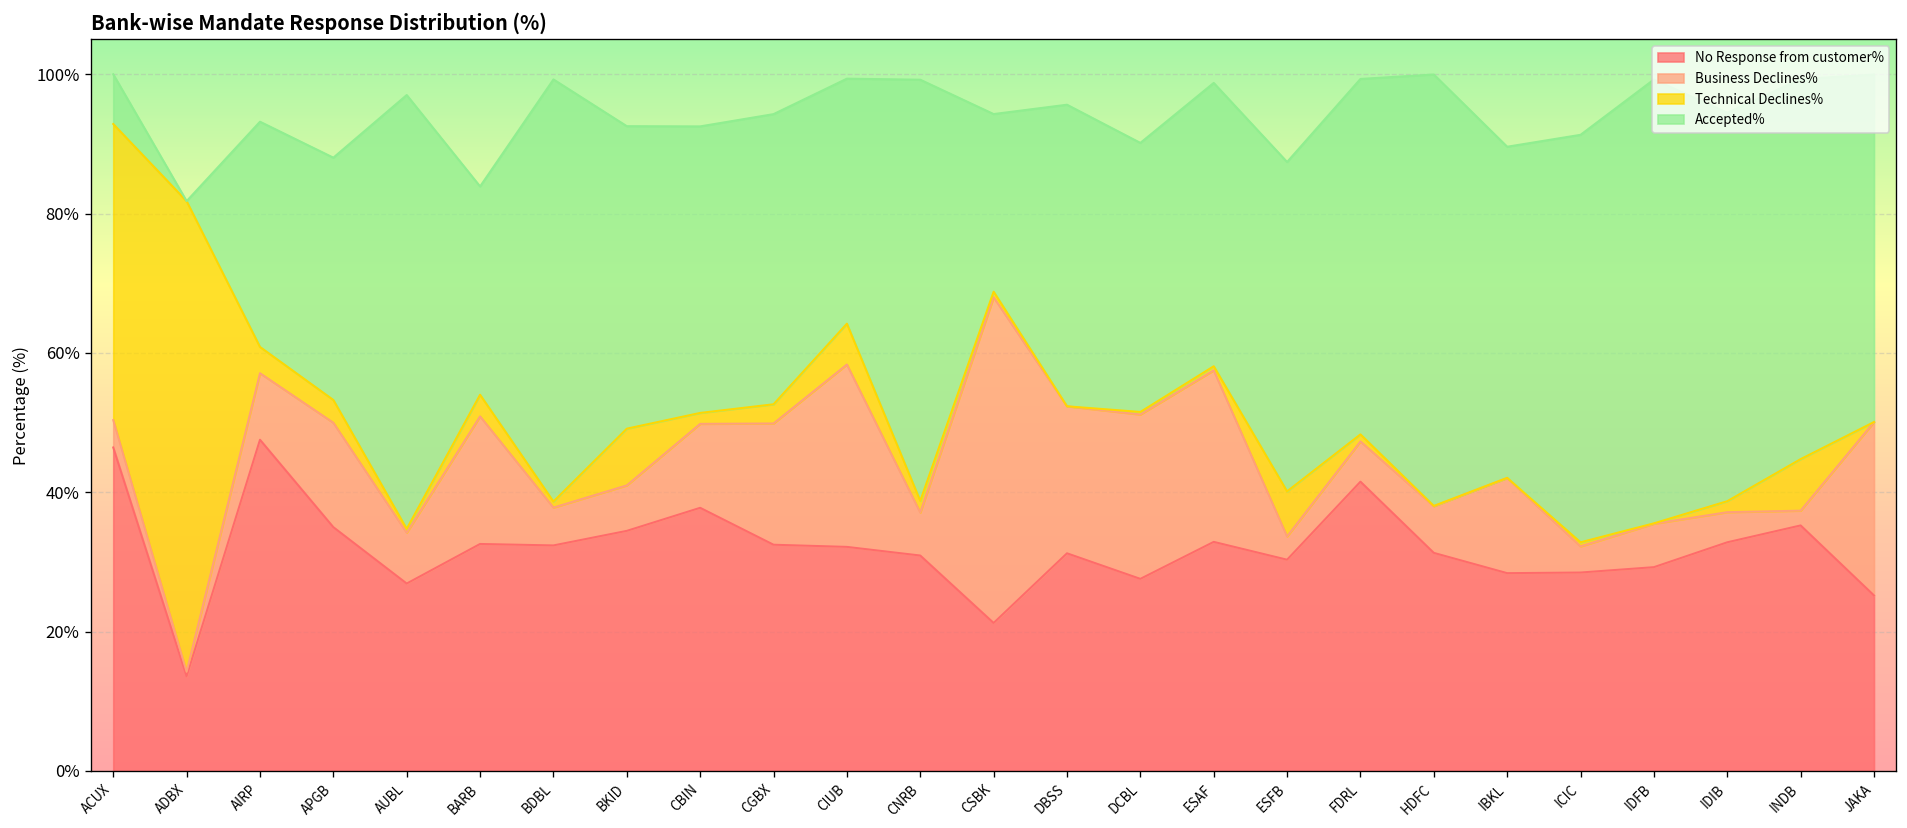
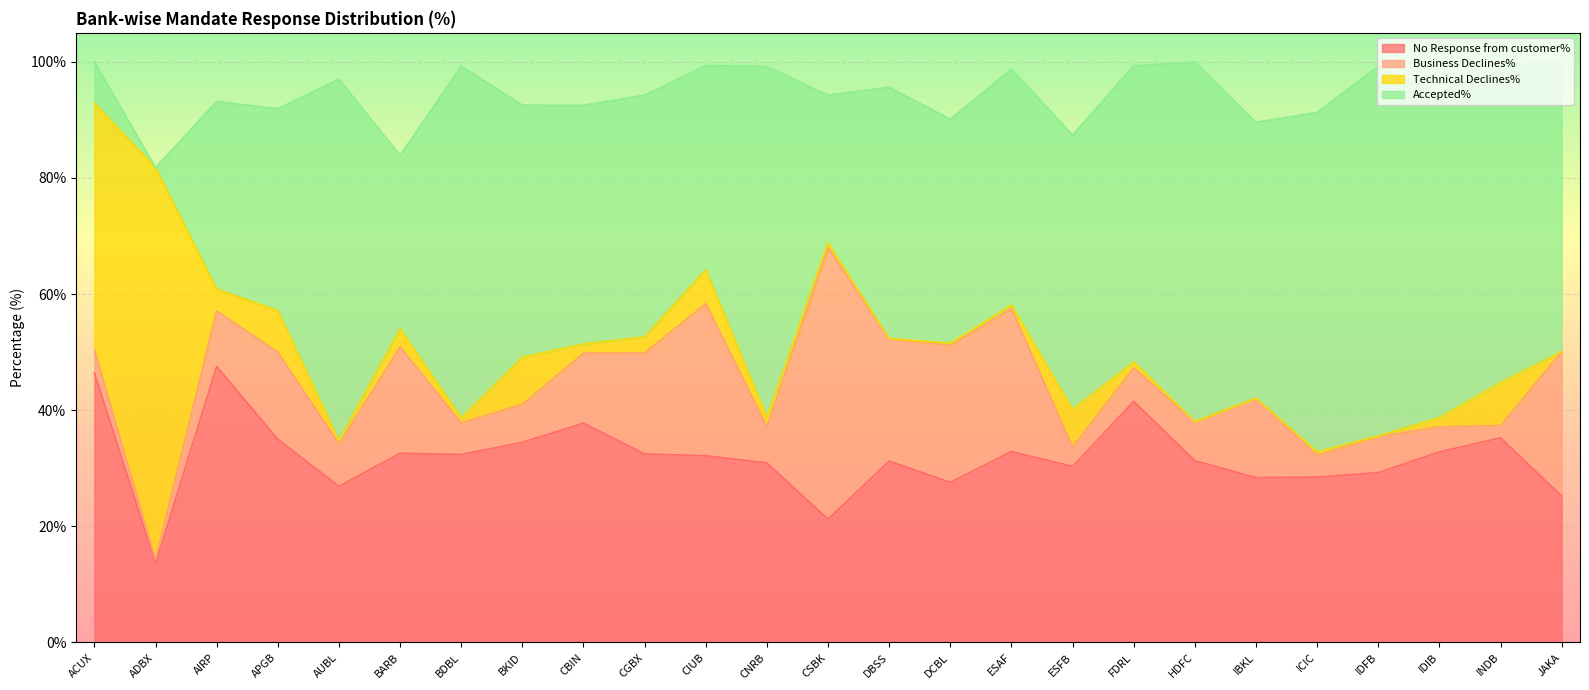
  {
    "Technical Declines%": {
      "ACUX": "43%",
      "AIRP": "4%",
-     "APGB": "3%",
+     "APGB": "7%",
      "AUBL": "1%",
      "BARB": "3%",
      "BDBL": "1%",
      "BKID": "8%",
      "CBIN": "2%",
      "CGBX": "3%",
      "CIUB": "6%",
      "CNRB": "2%",
      "CSBK": "1%",
      "ESAF": "1%",
      "ESFB": "6%",
      "FDRL": "1%",
      "ICIC": "1%",
      "IDIB": "2%",
      "INDB": "7%"
    },
    "Accepted%": {
      "ACUX": "7%",
      "AIRP": "32%",
      "APGB": "35%",
      "AUBL": "62%",
      "BARB": "30%",
      "BDBL": "61%",
      "BKID": "43%",
      "CBIN": "41%",
      "CGBX": "42%",
      "CIUB": "35%",
      "CNRB": "60%",
      "CSBK": "26%",
      "DBSS": "43%",
      "DCBL": "39%",
      "ESAF": "41%",
      "ESFB": "47%",
      "FDRL": "51%",
      "HDFC": "62%",
      "IBKL": "48%",
      "ICIC": "58%"
    }
  }
